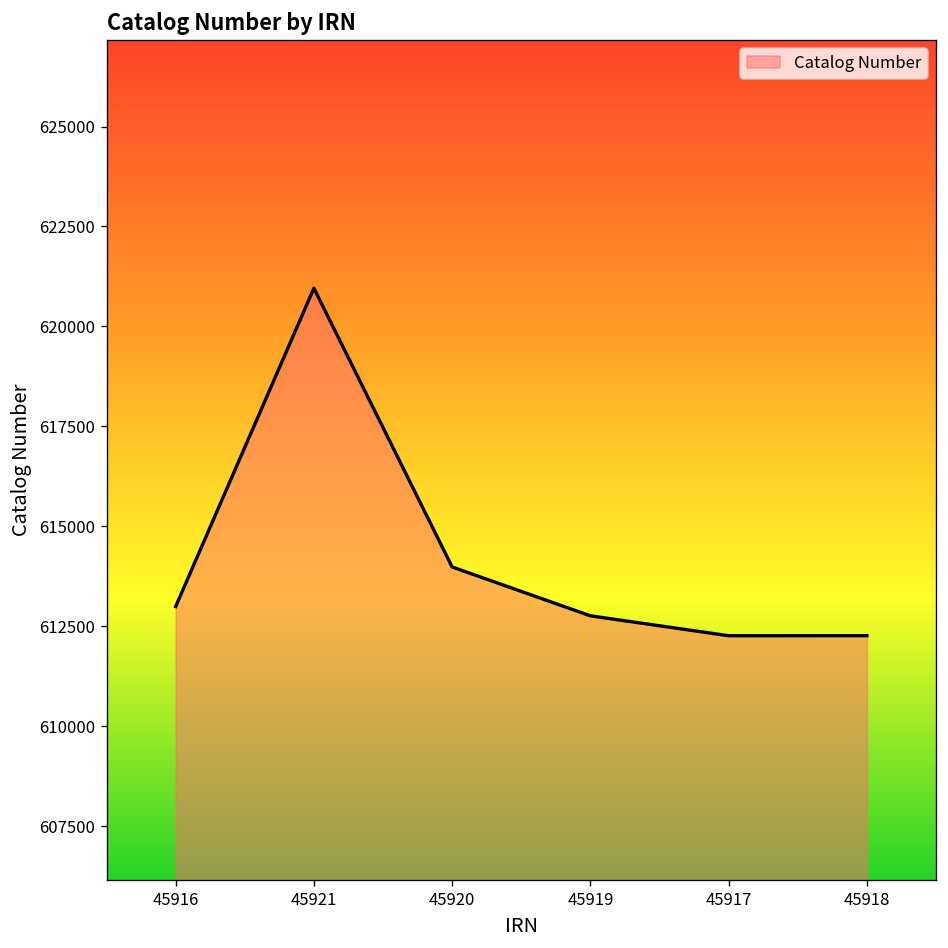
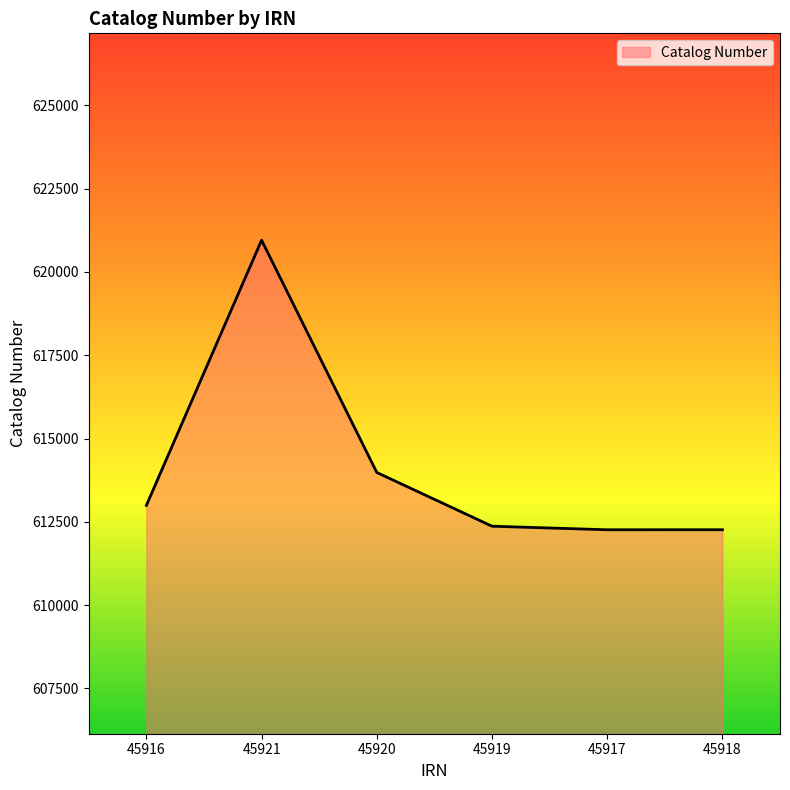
  {
    "45916": 613000,
    "45921": 621000,
    "45920": 614000,
-   "45919": 612800,
+   "45919": 612400,
    "45917": 612300,
    "45918": 612300
  }
